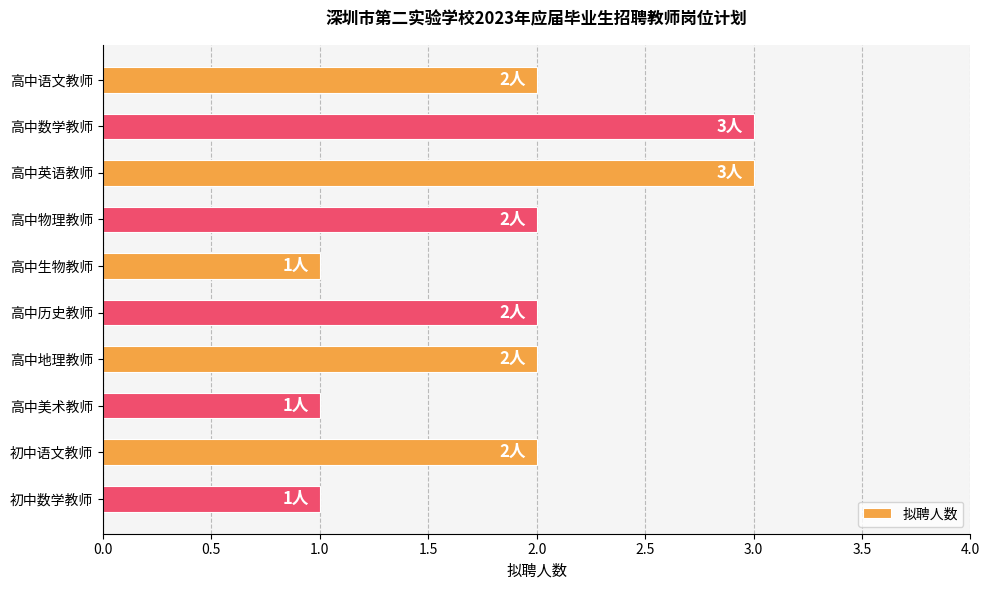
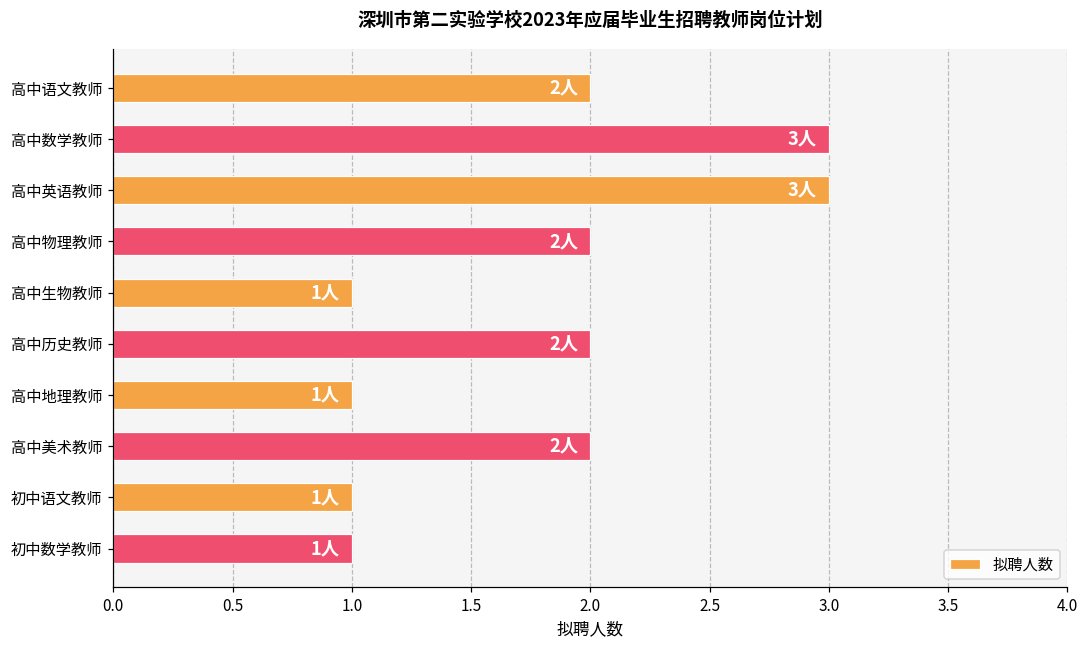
  {
    "高中语文教师": "2人",
    "高中数学教师": "3人",
    "高中英语教师": "3人",
    "高中物理教师": "2人",
    "高中生物教师": "1人",
    "高中历史教师": "2人",
-   "高中地理教师": "2人",
-   "高中美术教师": "1人",
-   "初中语文教师": "2人",
+   "高中地理教师": "1人",
+   "高中美术教师": "2人",
+   "初中语文教师": "1人",
    "初中数学教师": "1人"
  }
